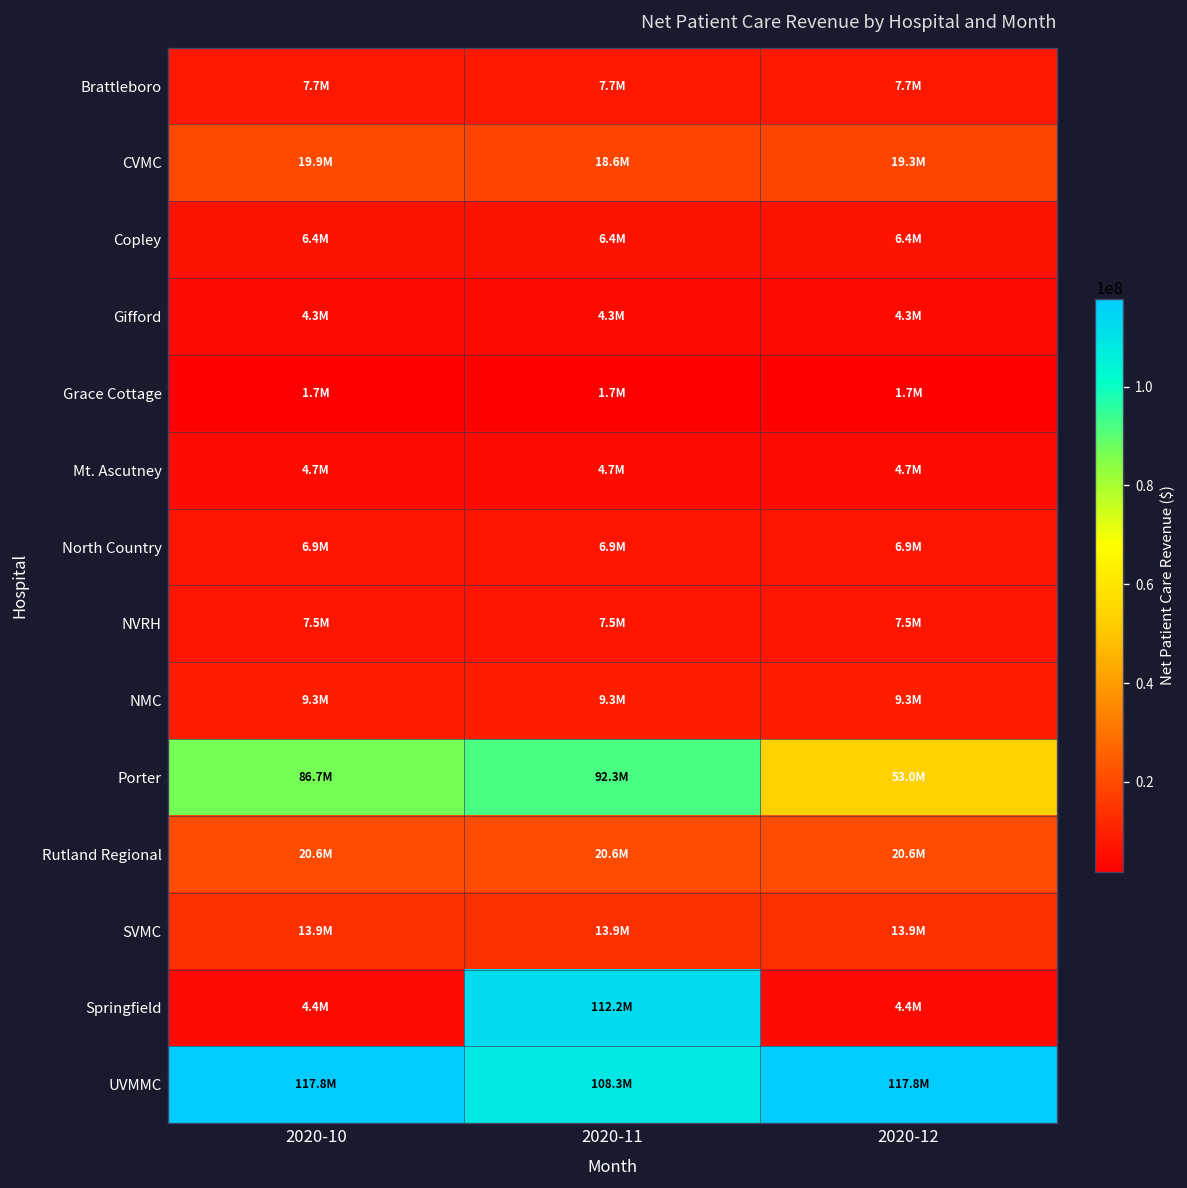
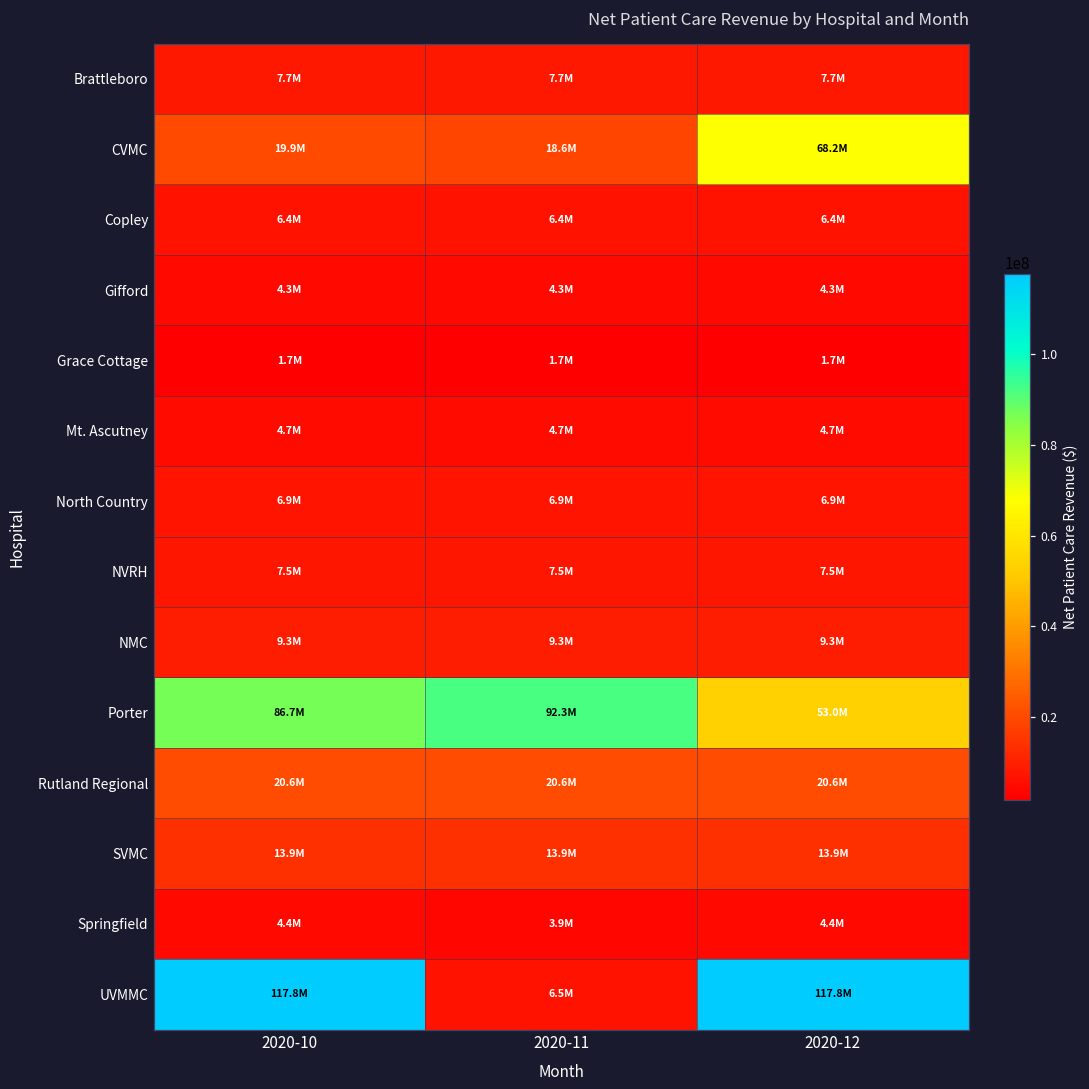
  {
    "Brattleboro": {
      "2020-10": "7.7M",
      "2020-11": "7.7M",
      "2020-12": "7.7M"
    },
    "CVMC": {
      "2020-10": "19.9M",
      "2020-11": "18.6M",
-     "2020-12": "19.3M"
+     "2020-12": "68.2M"
    },
    "Copley": {
      "2020-10": "6.4M",
      "2020-11": "6.4M",
      "2020-12": "6.4M"
    },
    "Gifford": {
      "2020-10": "4.3M",
      "2020-11": "4.3M",
      "2020-12": "4.3M"
    },
    "Grace Cottage": {
      "2020-10": "1.7M",
      "2020-11": "1.7M",
      "2020-12": "1.7M"
    },
    "Mt. Ascutney": {
      "2020-10": "4.7M",
      "2020-11": "4.7M",
      "2020-12": "4.7M"
    },
    "North Country": {
      "2020-10": "6.9M",
      "2020-11": "6.9M",
      "2020-12": "6.9M"
    },
    "NVRH": {
      "2020-10": "7.5M",
      "2020-11": "7.5M",
      "2020-12": "7.5M"
    },
    "NMC": {
      "2020-10": "9.3M",
      "2020-11": "9.3M",
      "2020-12": "9.3M"
    },
    "Porter": {
      "2020-10": "86.7M",
      "2020-11": "92.3M",
      "2020-12": "53.0M"
    },
    "Rutland Regional": {
      "2020-10": "20.6M",
      "2020-11": "20.6M",
      "2020-12": "20.6M"
    },
    "SVMC": {
      "2020-10": "13.9M",
      "2020-11": "13.9M",
      "2020-12": "13.9M"
    },
    "Springfield": {
      "2020-10": "4.4M",
-     "2020-11": "112.2M",
+     "2020-11": "3.9M",
      "2020-12": "4.4M"
    },
    "UVMMC": {
      "2020-10": "117.8M",
-     "2020-11": "108.3M",
+     "2020-11": "6.5M",
      "2020-12": "117.8M"
    }
  }
